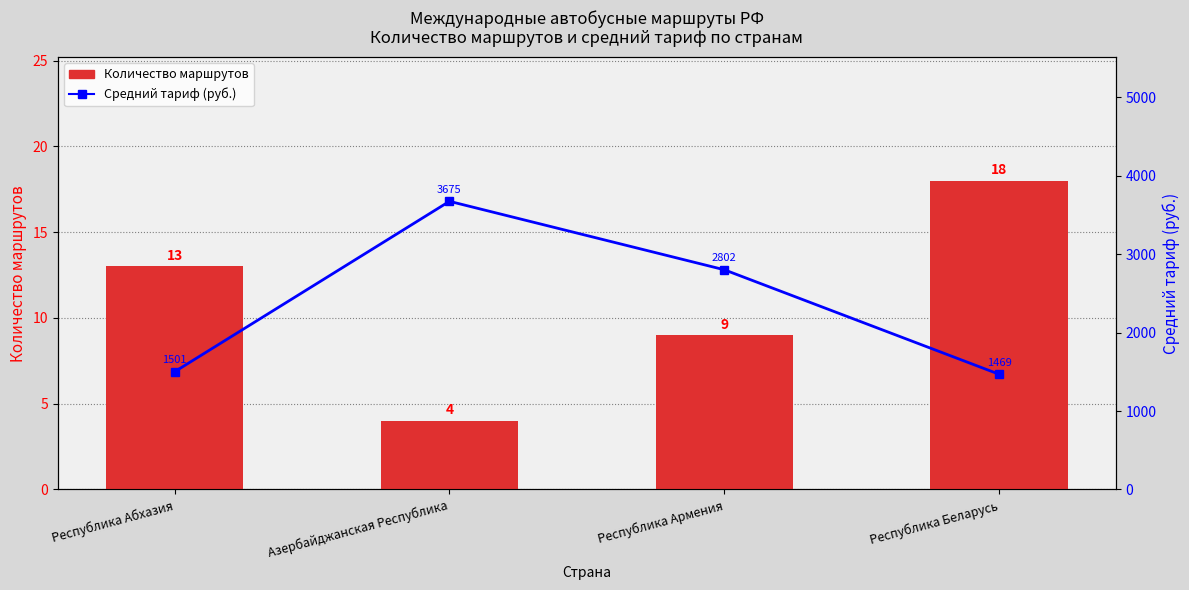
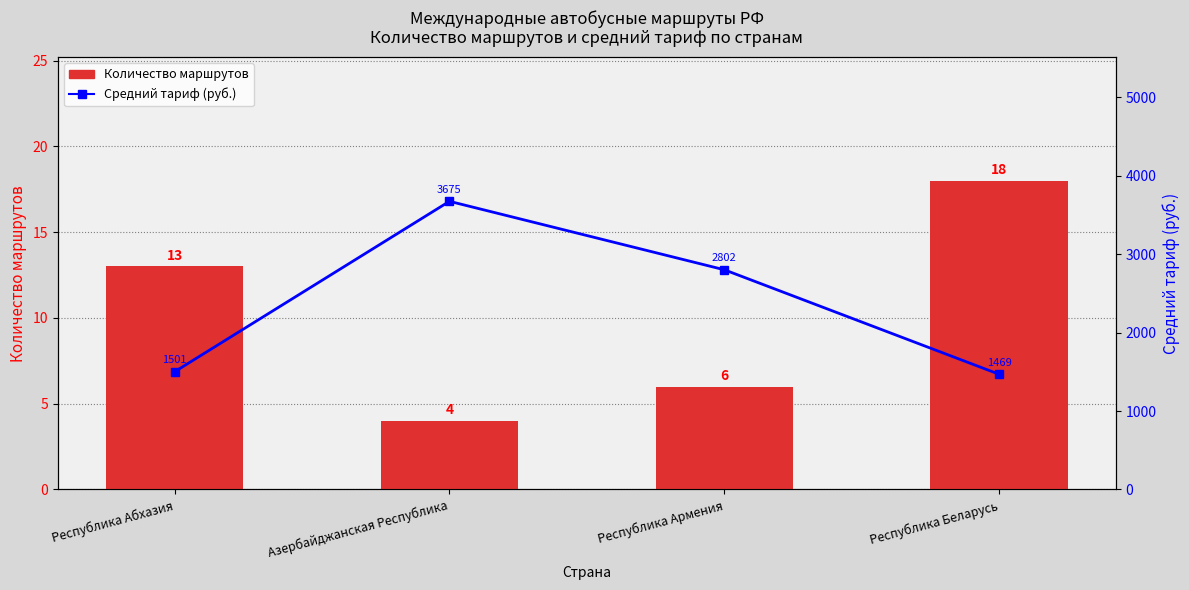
  {
    "Количество маршрутов": {
      "Республика Абхазия": 13,
      "Азербайджанская Республика": 4,
-     "Республика Армения": 9,
+     "Республика Армения": 6,
      "Республика Беларусь": 18
    },
    "Средний тариф (руб.)": {
      "Республика Абхазия": 1501,
      "Азербайджанская Республика": 3675,
      "Республика Армения": 2802,
      "Республика Беларусь": 1469
    }
  }
